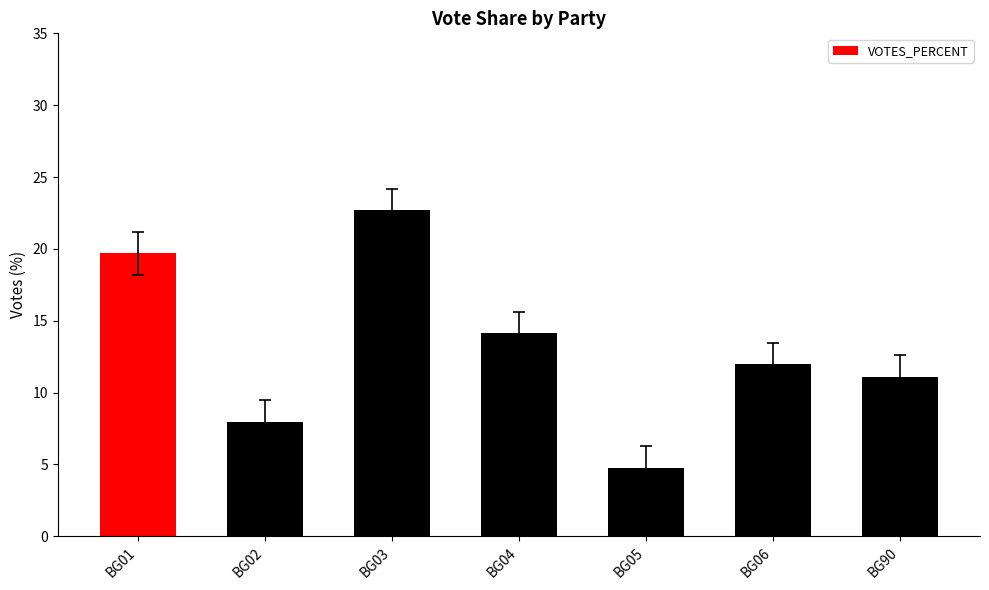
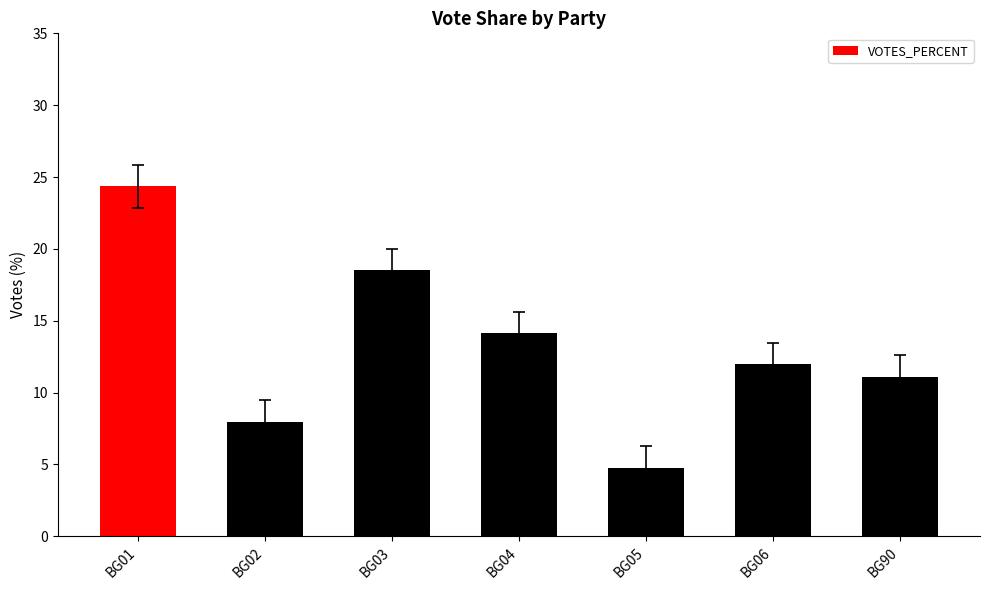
  {
    "VOTES_PERCENT": {
-     "BG01": 19.7,
+     "BG01": 24.4,
      "BG02": 8.0,
-     "BG03": 22.7,
+     "BG03": 18.5,
      "BG04": 14.1,
      "BG05": 4.8,
      "BG06": 12.0,
      "BG90": 11.1
    }
  }
